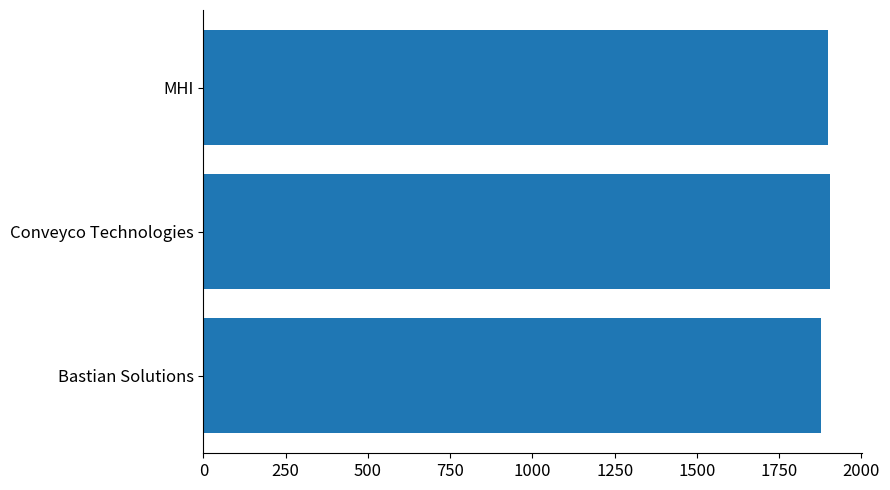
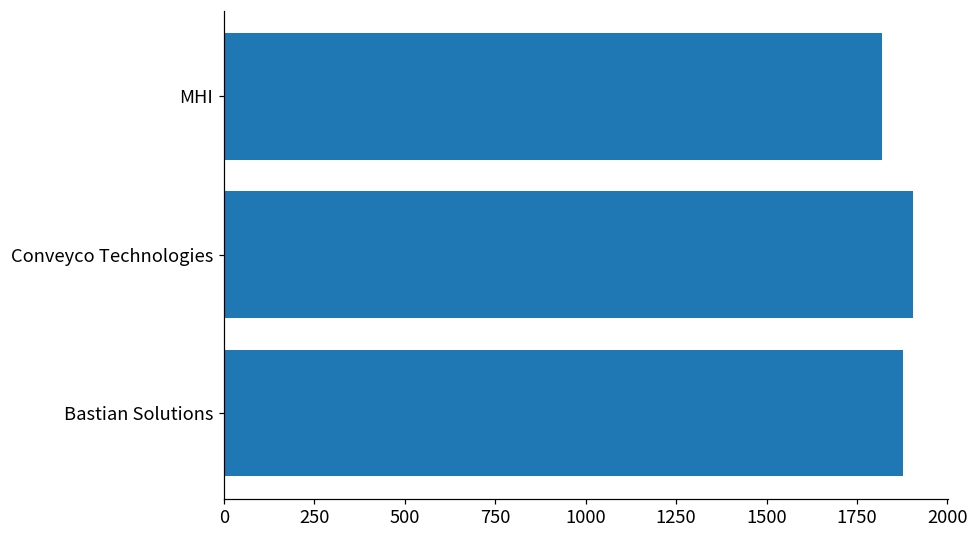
  {
-   "MHI": 1900,
+   "MHI": 1820,
    "Conveyco Technologies": 1910,
    "Bastian Solutions": 1880
  }
